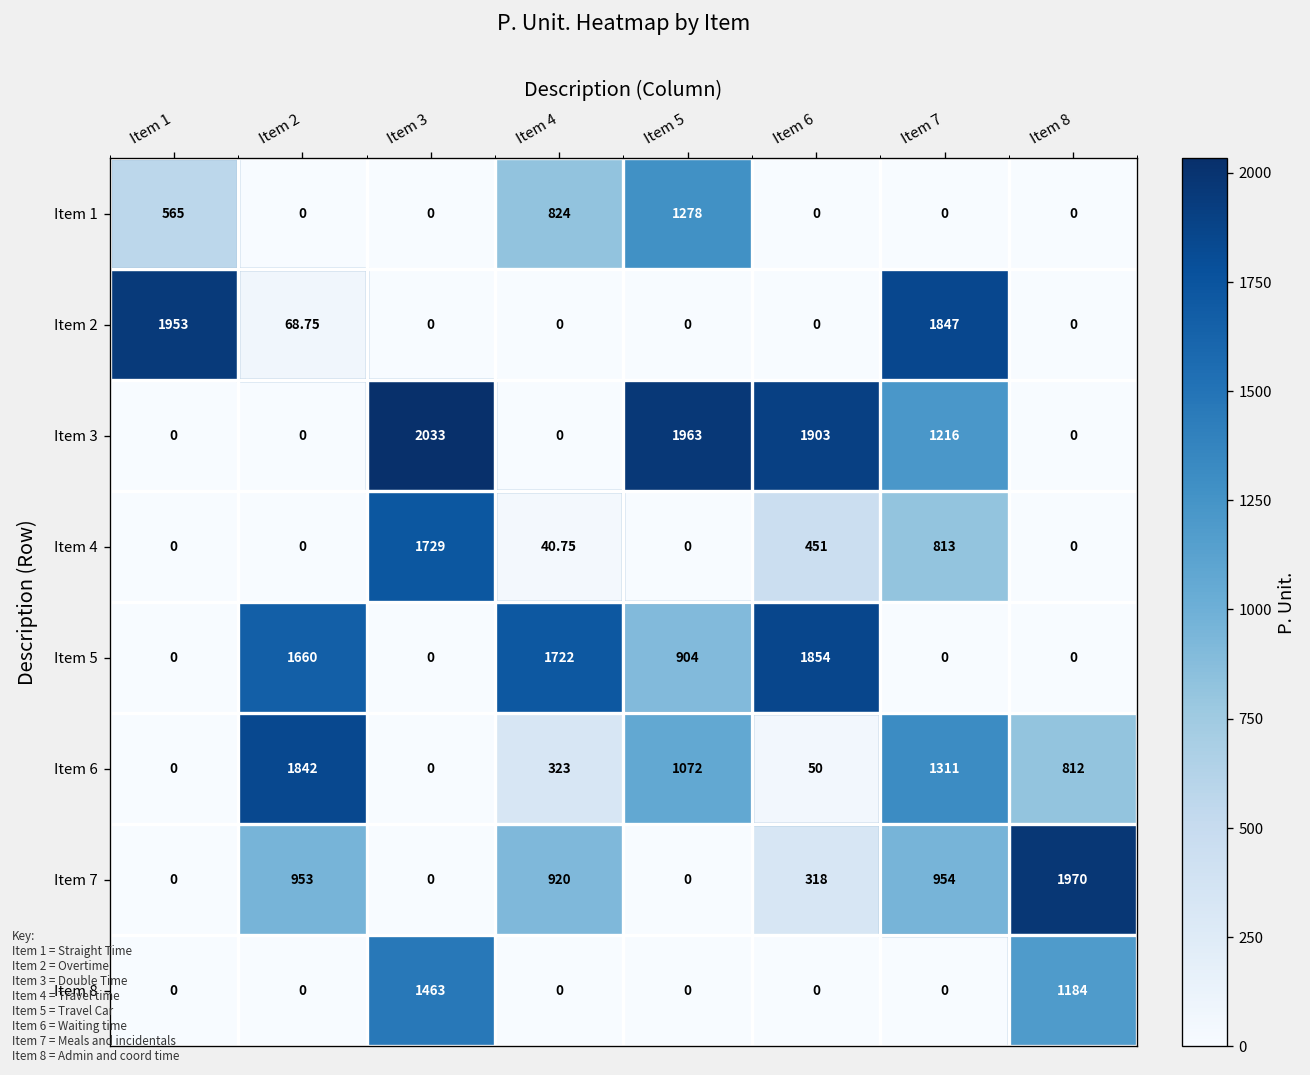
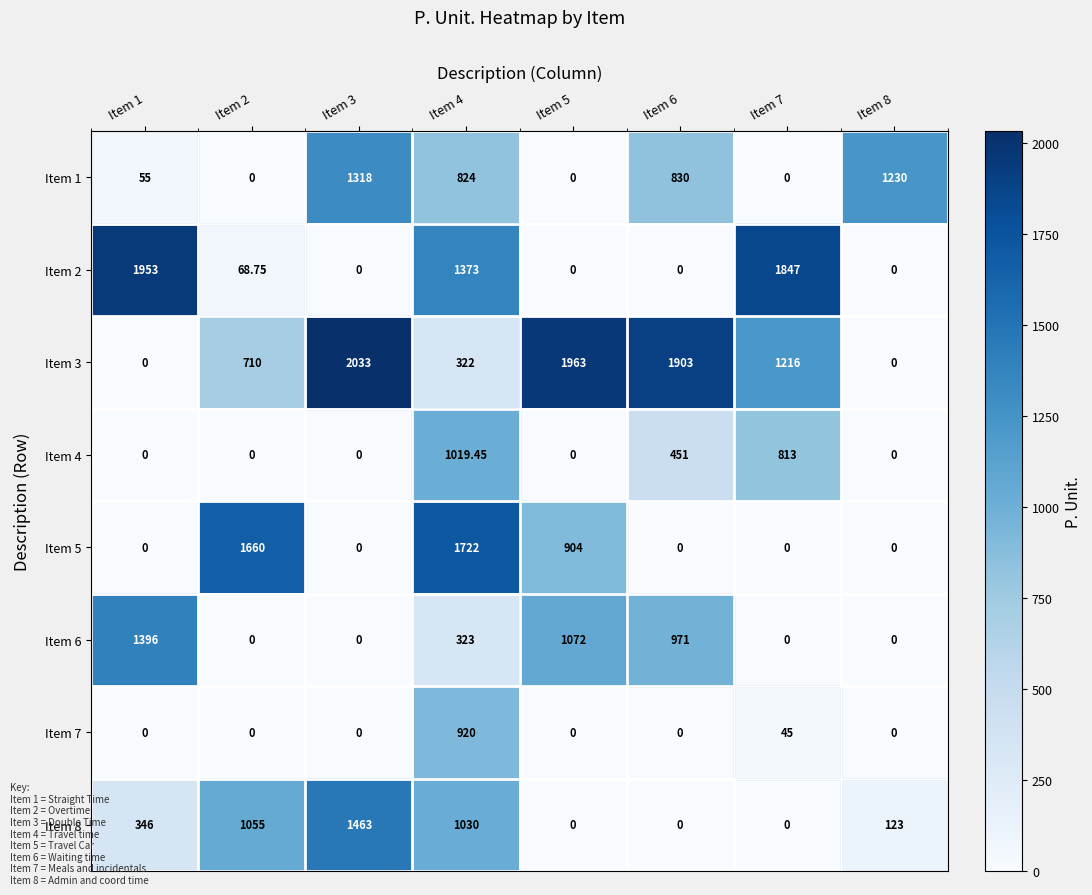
  {
    "Item 1": {
-     "Item 1": 565,
+     "Item 1": 55,
      "Item 2": 0,
-     "Item 3": 0,
+     "Item 3": 1318,
      "Item 4": 824,
-     "Item 5": 1278,
-     "Item 6": 0,
+     "Item 5": 0,
+     "Item 6": 830,
      "Item 7": 0,
-     "Item 8": 0
+     "Item 8": 1230
    },
    "Item 2": {
      "Item 1": 1953,
      "Item 2": 68.75,
      "Item 3": 0,
-     "Item 4": 0,
+     "Item 4": 1373,
      "Item 5": 0,
      "Item 6": 0,
      "Item 7": 1847,
      "Item 8": 0
    },
    "Item 3": {
      "Item 1": 0,
-     "Item 2": 0,
+     "Item 2": 710,
      "Item 3": 2033,
-     "Item 4": 0,
+     "Item 4": 322,
      "Item 5": 1963,
      "Item 6": 1903,
      "Item 7": 1216,
      "Item 8": 0
    },
    "Item 4": {
      "Item 1": 0,
      "Item 2": 0,
-     "Item 3": 1729,
-     "Item 4": 40.75,
+     "Item 3": 0,
+     "Item 4": 1019.45,
      "Item 5": 0,
      "Item 6": 451,
      "Item 7": 813,
      "Item 8": 0
    },
    "Item 5": {
      "Item 1": 0,
      "Item 2": 1660,
      "Item 3": 0,
      "Item 4": 1722,
      "Item 5": 904,
-     "Item 6": 1854,
+     "Item 6": 0,
      "Item 7": 0,
      "Item 8": 0
    },
    "Item 6": {
-     "Item 1": 0,
-     "Item 2": 1842,
+     "Item 1": 1396,
+     "Item 2": 0,
      "Item 3": 0,
      "Item 4": 323,
      "Item 5": 1072,
-     "Item 6": 50,
-     "Item 7": 1311,
-     "Item 8": 812
+     "Item 6": 971,
+     "Item 7": 0,
+     "Item 8": 0
    },
    "Item 7": {
      "Item 1": 0,
-     "Item 2": 953,
+     "Item 2": 0,
      "Item 3": 0,
      "Item 4": 920,
      "Item 5": 0,
-     "Item 6": 318,
-     "Item 7": 954,
-     "Item 8": 1970
+     "Item 6": 0,
+     "Item 7": 45,
+     "Item 8": 0
    },
    "Item 8": {
-     "Item 1": 0,
-     "Item 2": 0,
+     "Item 1": 346,
+     "Item 2": 1055,
      "Item 3": 1463,
-     "Item 4": 0,
+     "Item 4": 1030,
      "Item 5": 0,
      "Item 6": 0,
      "Item 7": 0,
-     "Item 8": 1184
+     "Item 8": 123
    }
  }
